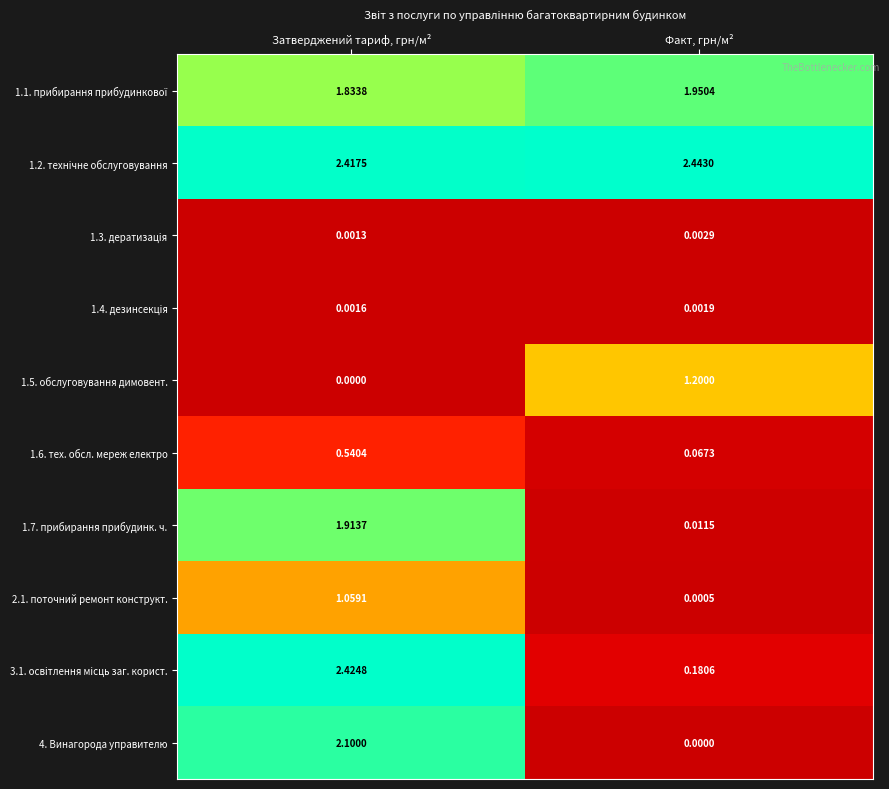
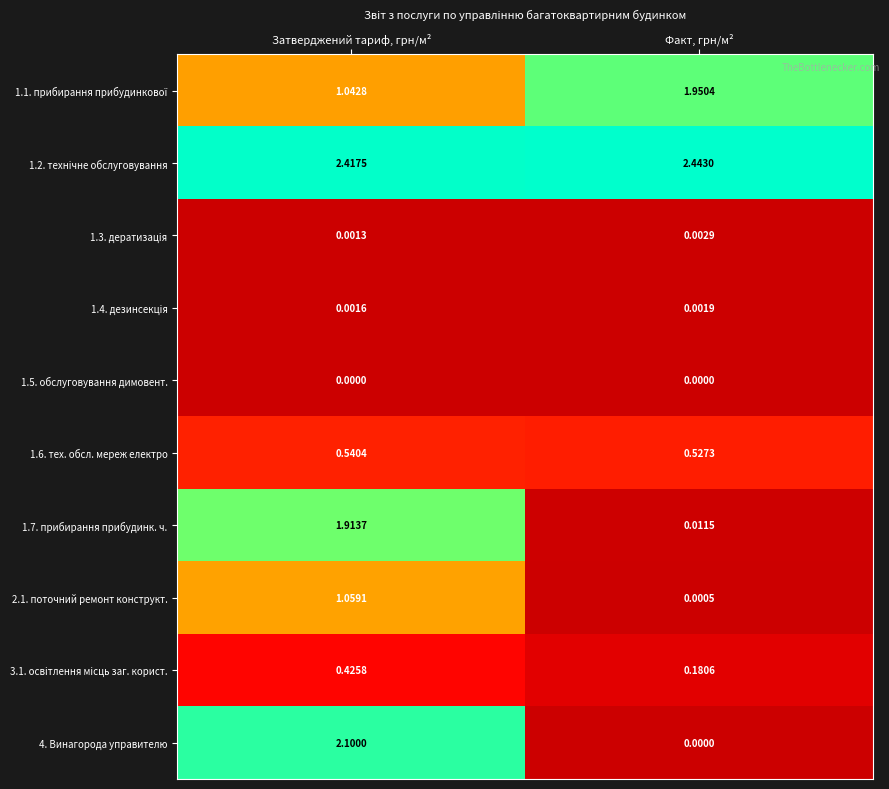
  {
    "1.1. прибирання прибудинкової": {
-     "Затверджений тариф, грн/м²": 1.8338
+     "Затверджений тариф, грн/м²": 1.0428
    },
    "1.2. технічне обслуговування": {
      "Затверджений тариф, грн/м²": 2.4175,
      "Факт, грн/м²": 2.4430
    },
    "1.3. дератизація": {
      "Затверджений тариф, грн/м²": 0.0013,
      "Факт, грн/м²": 0.0029
    },
    "1.4. дезинсекція": {
      "Затверджений тариф, грн/м²": 0.0016,
      "Факт, грн/м²": 0.0019
    },
    "1.5. обслуговування димовент.": {
      "Затверджений тариф, грн/м²": 0.0000,
-     "Факт, грн/м²": 1.2000
+     "Факт, грн/м²": 0.0000
    },
    "1.6. тех. обсл. мереж електро": {
      "Затверджений тариф, грн/м²": 0.5404,
-     "Факт, грн/м²": 0.0673
+     "Факт, грн/м²": 0.5273
    },
    "1.7. прибирання прибудинк. ч.": {
      "Затверджений тариф, грн/м²": 1.9137,
      "Факт, грн/м²": 0.0115
    },
    "2.1. поточний ремонт конструкт.": {
      "Затверджений тариф, грн/м²": 1.0591,
      "Факт, грн/м²": 0.0005
    },
    "3.1. освітлення місць заг. корист.": {
-     "Затверджений тариф, грн/м²": 2.4248,
+     "Затверджений тариф, грн/м²": 0.4258,
      "Факт, грн/м²": 0.1806
    },
    "4. Винагорода управителю": {
      "Затверджений тариф, грн/м²": 2.1000,
      "Факт, грн/м²": 0.0000
    }
  }
